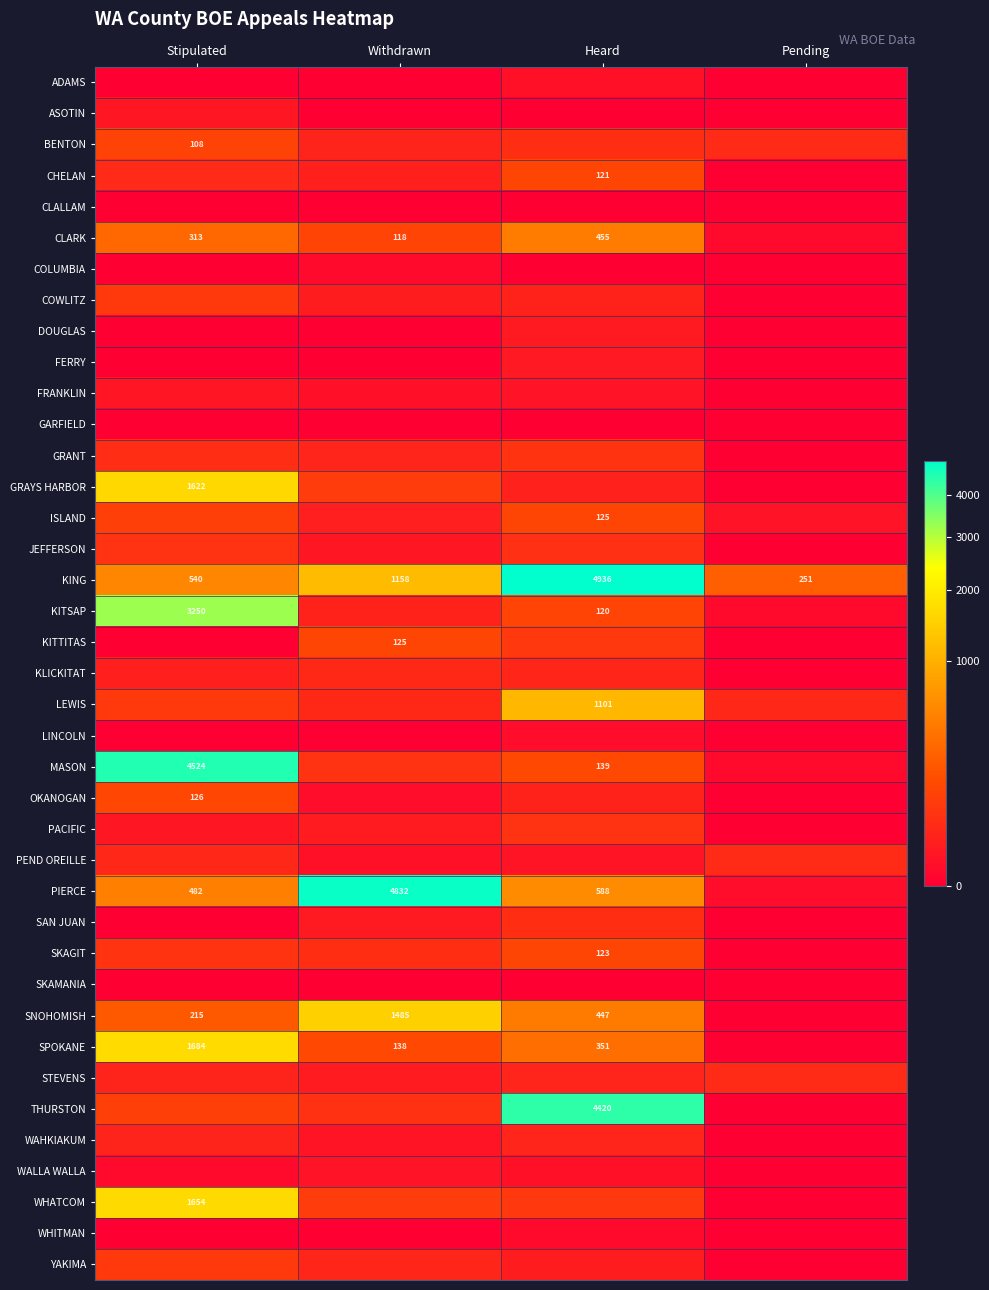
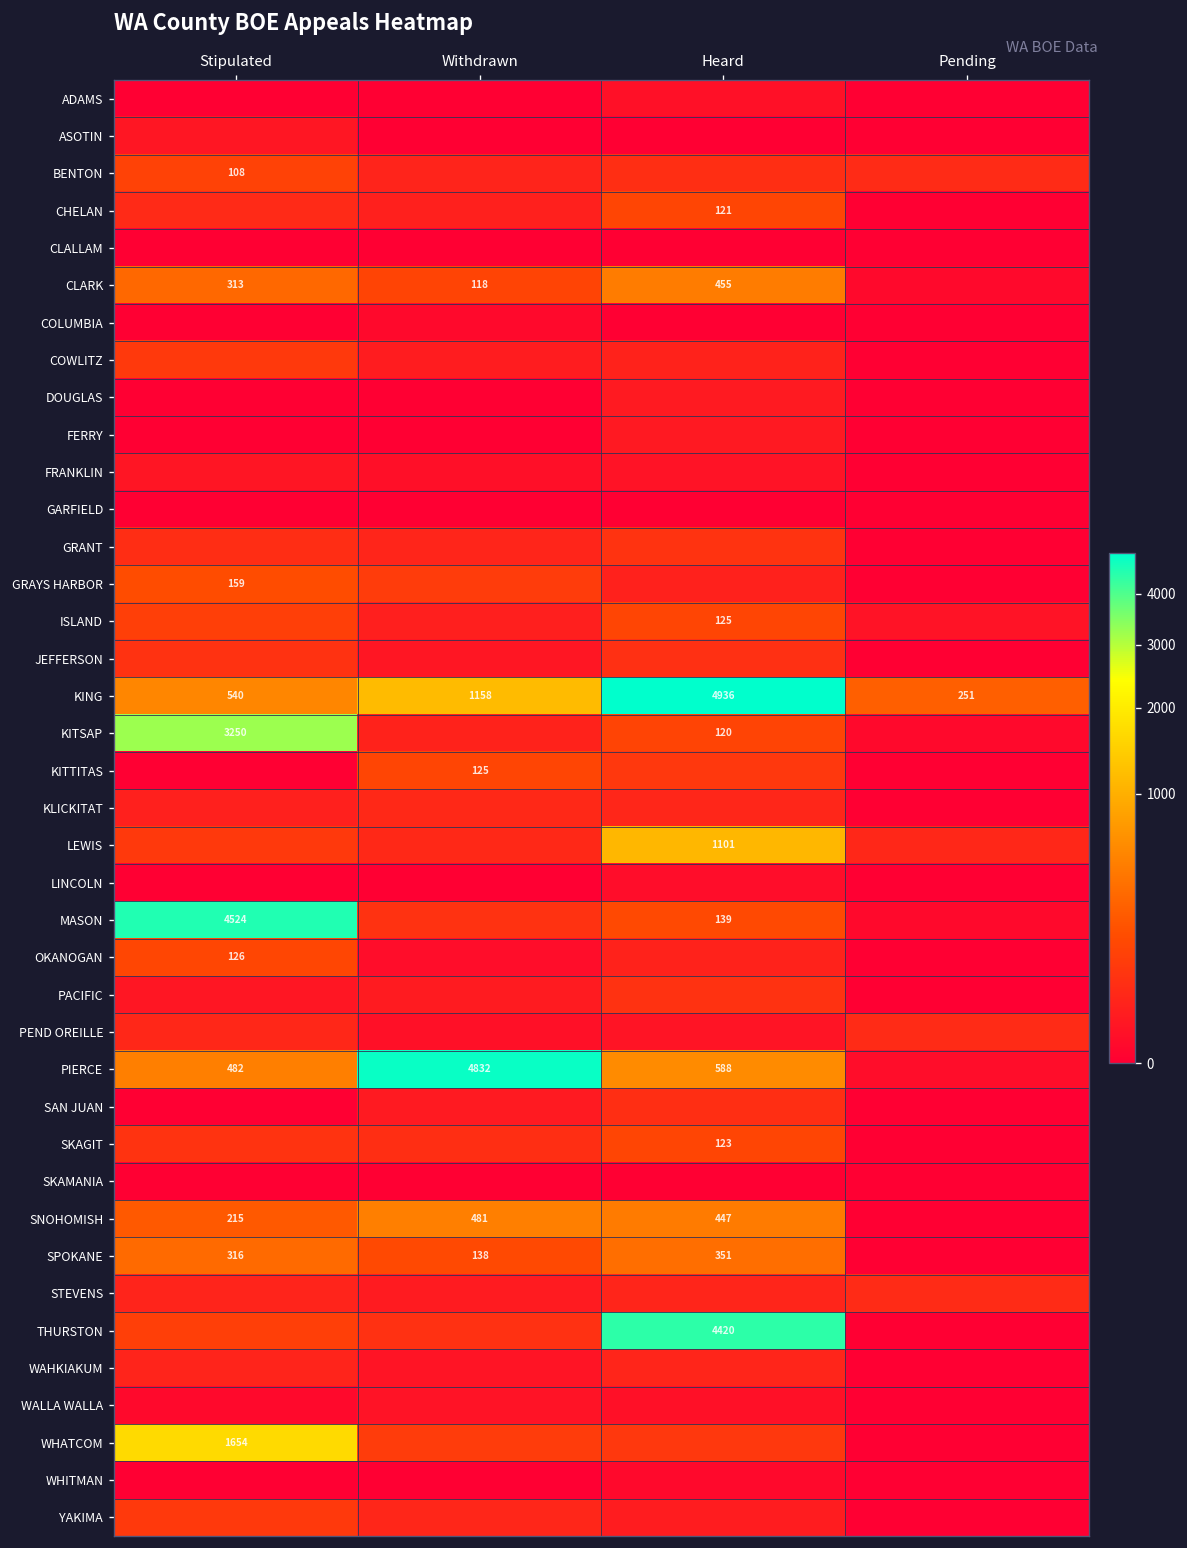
  {
    "BENTON": {
      "Stipulated": 108
    },
    "CHELAN": {
      "Heard": 121
    },
    "CLARK": {
      "Stipulated": 313,
      "Withdrawn": 118,
      "Heard": 455
    },
    "GRAYS HARBOR": {
-     "Stipulated": 1622
+     "Stipulated": 159
    },
    "ISLAND": {
      "Heard": 125
    },
    "KING": {
      "Stipulated": 540,
      "Withdrawn": 1158,
      "Heard": 4936,
      "Pending": 251
    },
    "KITSAP": {
      "Stipulated": 3250,
      "Heard": 120
    },
    "KITTITAS": {
      "Withdrawn": 125
    },
    "LEWIS": {
      "Heard": 1101
    },
    "MASON": {
      "Stipulated": 4524,
      "Heard": 139
    },
    "OKANOGAN": {
      "Stipulated": 126
    },
    "PIERCE": {
      "Stipulated": 482,
      "Withdrawn": 4832,
      "Heard": 588
    },
    "SKAGIT": {
      "Heard": 123
    },
    "SNOHOMISH": {
      "Stipulated": 215,
-     "Withdrawn": 1485,
+     "Withdrawn": 481,
      "Heard": 447
    },
    "SPOKANE": {
-     "Stipulated": 1684,
+     "Stipulated": 316,
      "Withdrawn": 138,
      "Heard": 351
    },
    "THURSTON": {
      "Heard": 4420
    },
    "WHATCOM": {
      "Stipulated": 1654
    }
  }
